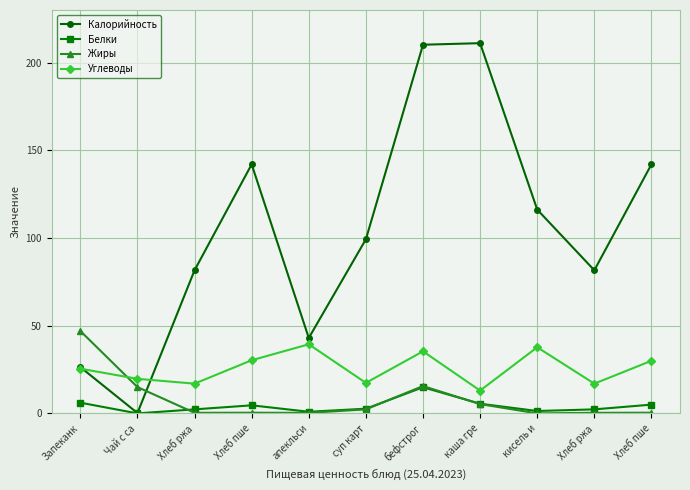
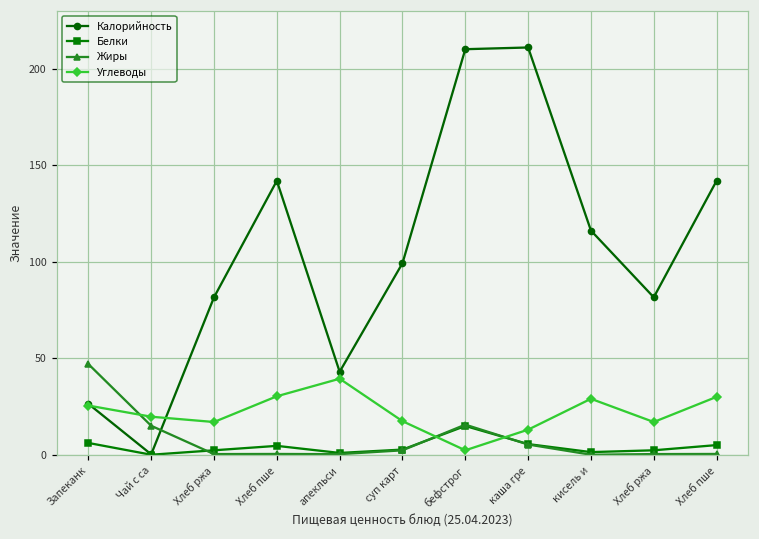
  {
    "Углеводы": {
      "Чай с са": 20,
      "апекльси": 39,
      "суп карт": 17,
-     "бефстрог": 35,
+     "бефстрог": 2,
      "каша гре": 13,
-     "кисель и": 38
+     "кисель и": 29
    }
  }
